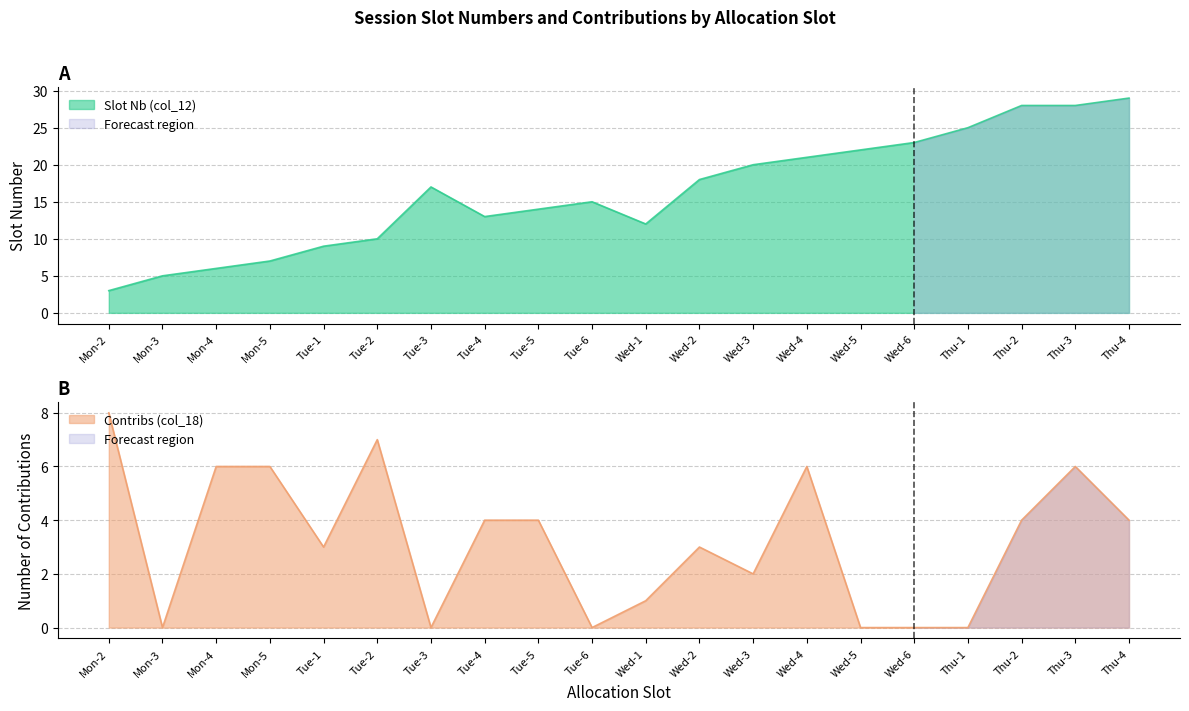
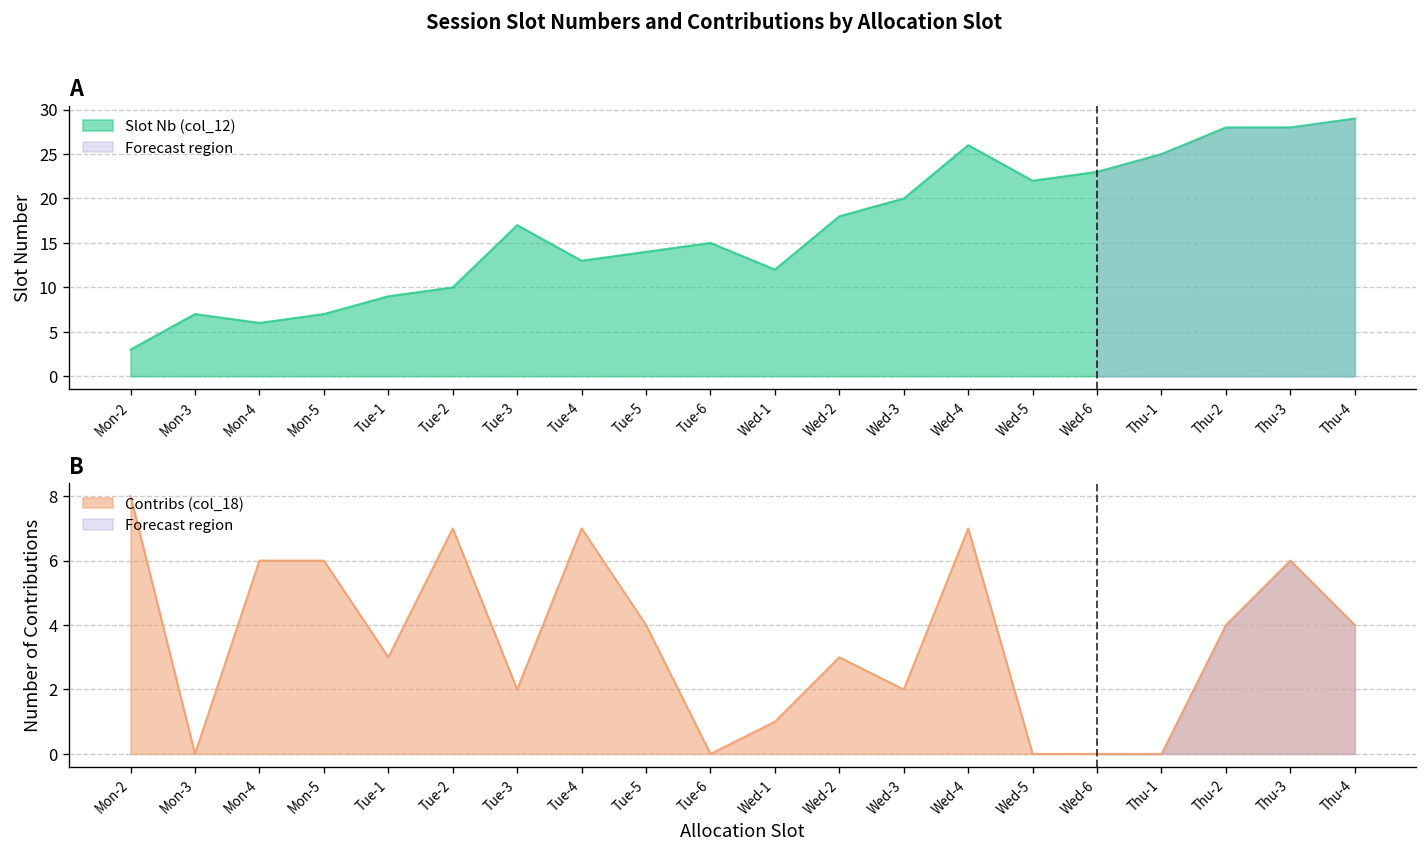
  {
    "A": {
      "Slot Nb (col_12)": {
        "Mon-2": 3,
-       "Mon-3": 5,
+       "Mon-3": 7,
        "Mon-4": 6,
        "Mon-5": 7,
        "Tue-1": 9,
        "Tue-2": 10,
        "Tue-3": 17,
        "Tue-4": 13,
        "Tue-5": 14,
        "Tue-6": 15,
        "Wed-1": 12,
        "Wed-2": 18,
        "Wed-3": 20,
-       "Wed-4": 21,
+       "Wed-4": 26,
        "Wed-5": 22
      }
    },
    "B": {
      "Contribs (col_18)": {
        "Mon-2": 8,
        "Mon-3": 0,
        "Mon-4": 6,
        "Mon-5": 6,
        "Tue-1": 3,
        "Tue-2": 7,
-       "Tue-3": 0,
-       "Tue-4": 4,
+       "Tue-3": 2,
+       "Tue-4": 7,
        "Tue-5": 4,
        "Tue-6": 0,
        "Wed-1": 1,
        "Wed-2": 3,
        "Wed-3": 2,
-       "Wed-4": 6,
+       "Wed-4": 7,
        "Wed-5": 0
      }
    }
  }
